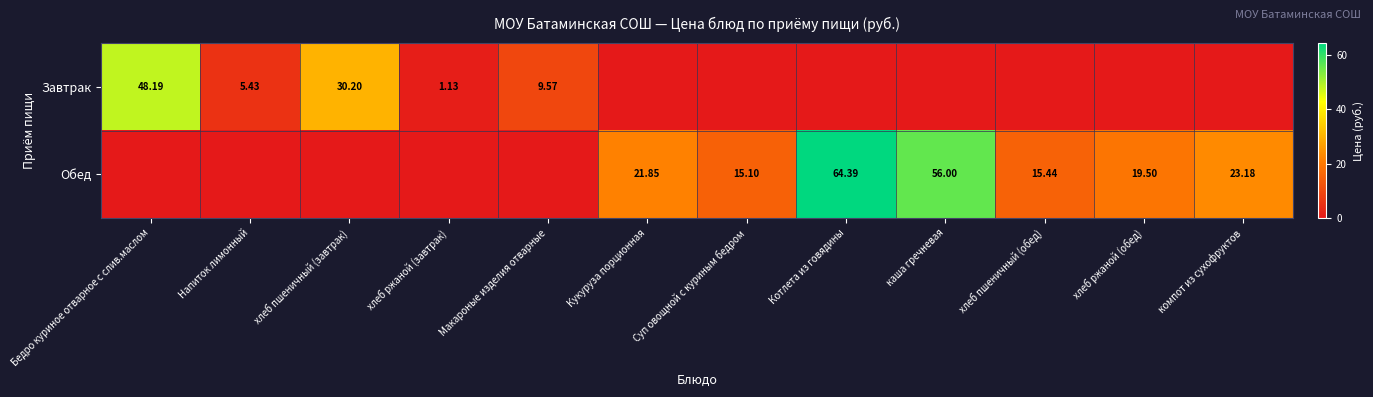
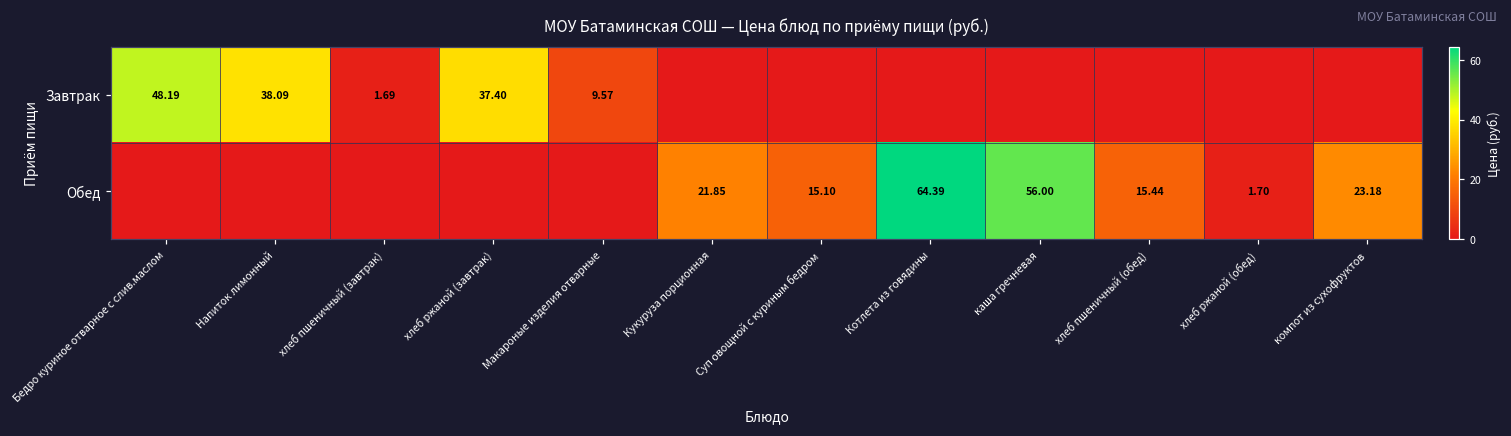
  {
    "Завтрак": {
      "Бедро куриное отварное с слив.маслом": 48.19,
-     "Напиток лимонный": 5.43,
-     "хлеб пшеничный (завтрак)": 30.20,
-     "хлеб ржаной (завтрак)": 1.13,
+     "Напиток лимонный": 38.09,
+     "хлеб пшеничный (завтрак)": 1.69,
+     "хлеб ржаной (завтрак)": 37.40,
      "Макароные изделия отварные": 9.57
    },
    "Обед": {
      "Кукуруза порционная": 21.85,
      "Суп овощной с куриным бедром": 15.10,
      "Котлета из говядины": 64.39,
      "каша гречневая": 56.00,
      "хлеб пшеничный (обед)": 15.44,
-     "хлеб ржаной (обед)": 19.50,
+     "хлеб ржаной (обед)": 1.70,
      "компот из сухофруктов": 23.18
    }
  }
